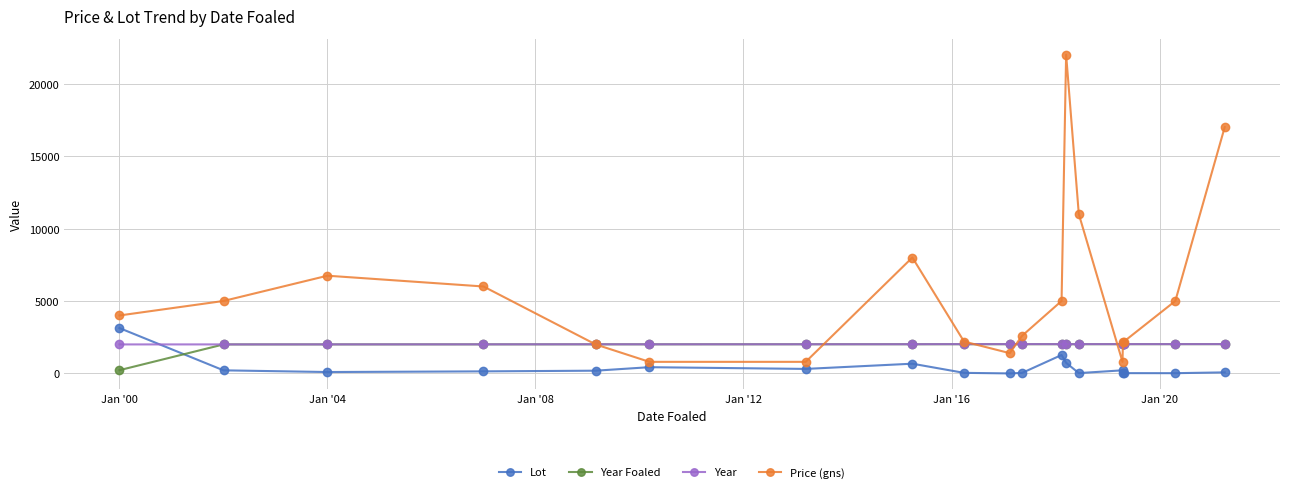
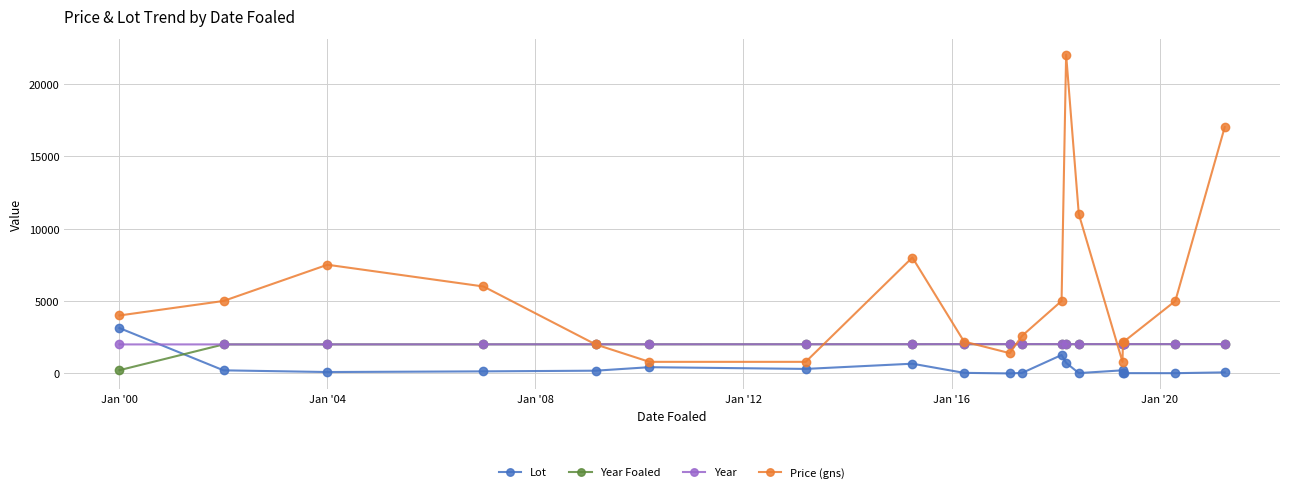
  {
    "Lot": {
      "Jan '00": 3100,
      "Jan '04": 100
    },
    "Year Foaled": {
      "Jan '00": 200
    },
    "Year": {
      "Jan '00": 2000
    },
    "Price (gns)": {
      "Jan '00": 4000,
-     "Jan '04": 6700
+     "Jan '04": 7500
    }
  }
